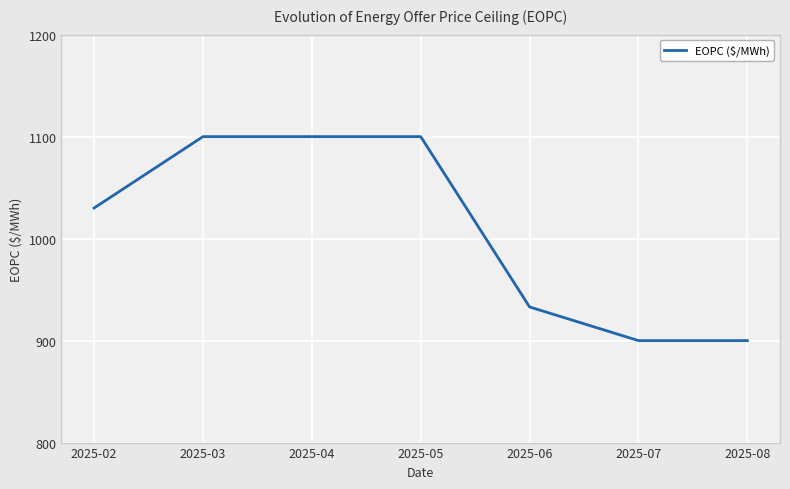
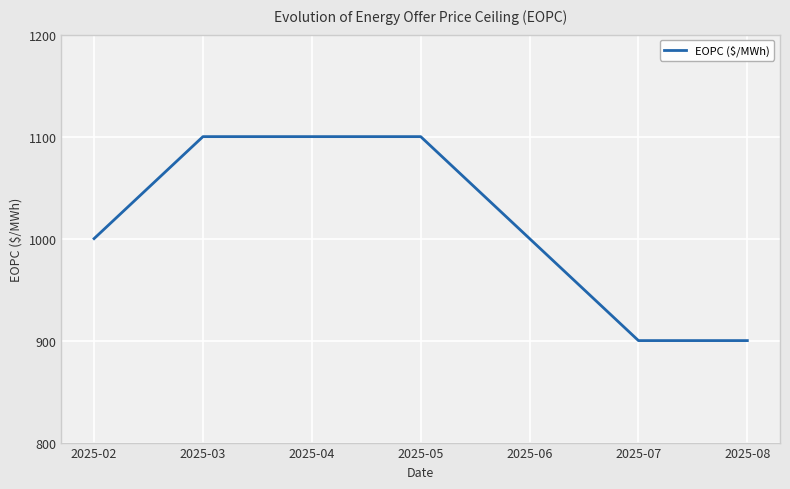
  {
-   "2025-02": 1030,
+   "2025-02": 1000,
    "2025-03": 1100,
    "2025-04": 1100,
    "2025-05": 1100,
-   "2025-06": 933,
+   "2025-06": 1000,
    "2025-07": 900,
    "2025-08": 900
  }
